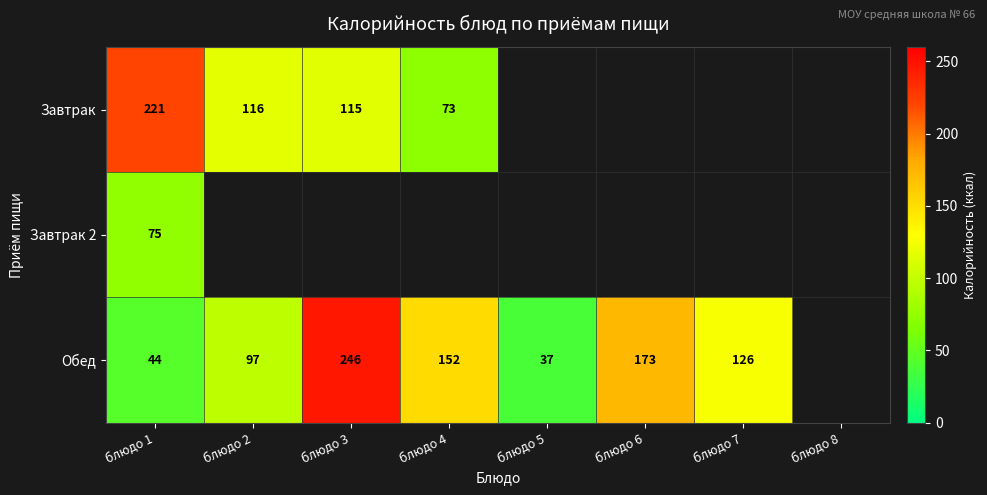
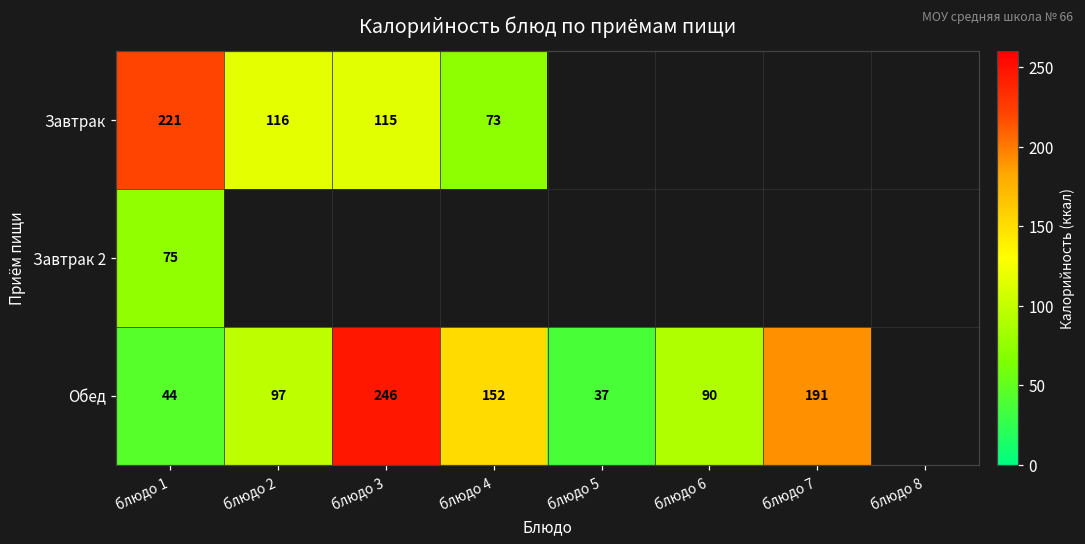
  {
    "Завтрак": {
      "блюдо 1": 221,
      "блюдо 2": 116,
      "блюдо 3": 115,
      "блюдо 4": 73
    },
    "Завтрак 2": {
      "блюдо 1": 75
    },
    "Обед": {
      "блюдо 1": 44,
      "блюдо 2": 97,
      "блюдо 3": 246,
      "блюдо 4": 152,
      "блюдо 5": 37,
-     "блюдо 6": 173,
-     "блюдо 7": 126
+     "блюдо 6": 90,
+     "блюдо 7": 191
    }
  }
